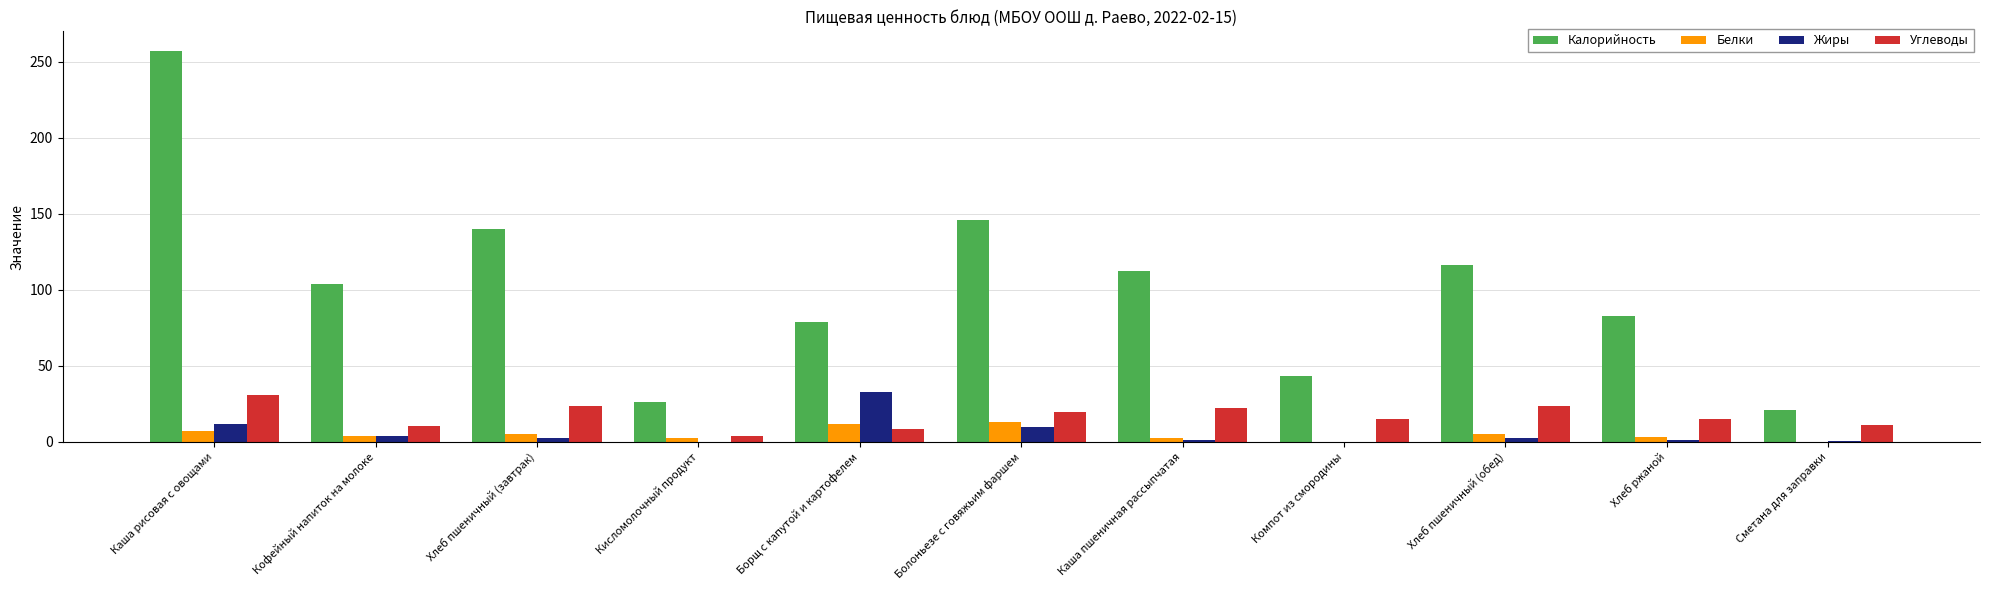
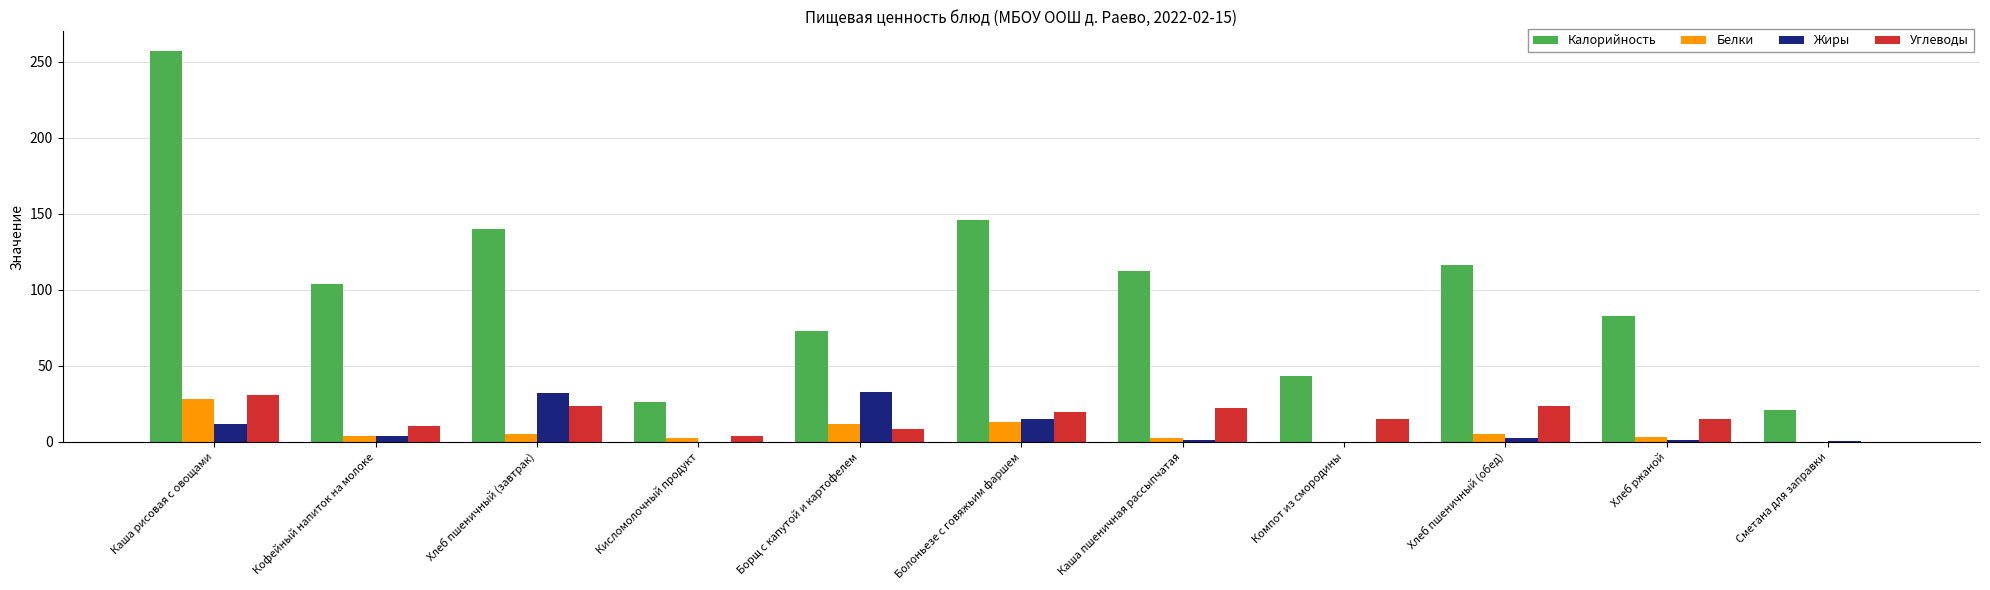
  {
    "Калорийность": {
      "Каша рисовая с овощами": 257,
      "Кофейный напиток на молоке": 104,
      "Хлеб пшеничный (завтрак)": 140,
      "Кисломолочный продукт": 26,
-     "Борщ с капутой и картофелем": 79,
+     "Борщ с капутой и картофелем": 73,
      "Болоньезе с говяжьим фаршем": 146,
      "Каша пшеничная рассыпчатая": 112,
      "Компот из смородины": 43,
      "Хлеб пшеничный (обед)": 116,
      "Хлеб ржаной": 83,
      "Сметана для заправки": 21
    },
    "Белки": {
-     "Каша рисовая с овощами": 7,
+     "Каша рисовая с овощами": 28,
      "Кофейный напиток на молоке": 4,
      "Хлеб пшеничный (завтрак)": 5,
      "Кисломолочный продукт": 3,
      "Борщ с капутой и картофелем": 12,
      "Болоньезе с говяжьим фаршем": 13,
      "Каша пшеничная рассыпчатая": 2,
      "Хлеб пшеничный (обед)": 5,
      "Хлеб ржаной": 3
    },
    "Жиры": {
      "Каша рисовая с овощами": 11,
      "Кофейный напиток на молоке": 4,
-     "Хлеб пшеничный (завтрак)": 3,
+     "Хлеб пшеничный (завтрак)": 32,
      "Борщ с капутой и картофелем": 33,
-     "Болоньезе с говяжьим фаршем": 10,
+     "Болоньезе с говяжьим фаршем": 15,
      "Хлеб пшеничный (обед)": 3
    },
    "Углеводы": {
      "Каша рисовая с овощами": 31,
      "Кофейный напиток на молоке": 11,
      "Хлеб пшеничный (завтрак)": 24,
      "Кисломолочный продукт": 4,
      "Борщ с капутой и картофелем": 9,
      "Болоньезе с говяжьим фаршем": 20,
      "Каша пшеничная рассыпчатая": 22,
      "Компот из смородины": 15,
      "Хлеб пшеничный (обед)": 24,
      "Хлеб ржаной": 15,
-     "Сметана для заправки": 11
+     "Сметана для заправки": 0
    }
  }
